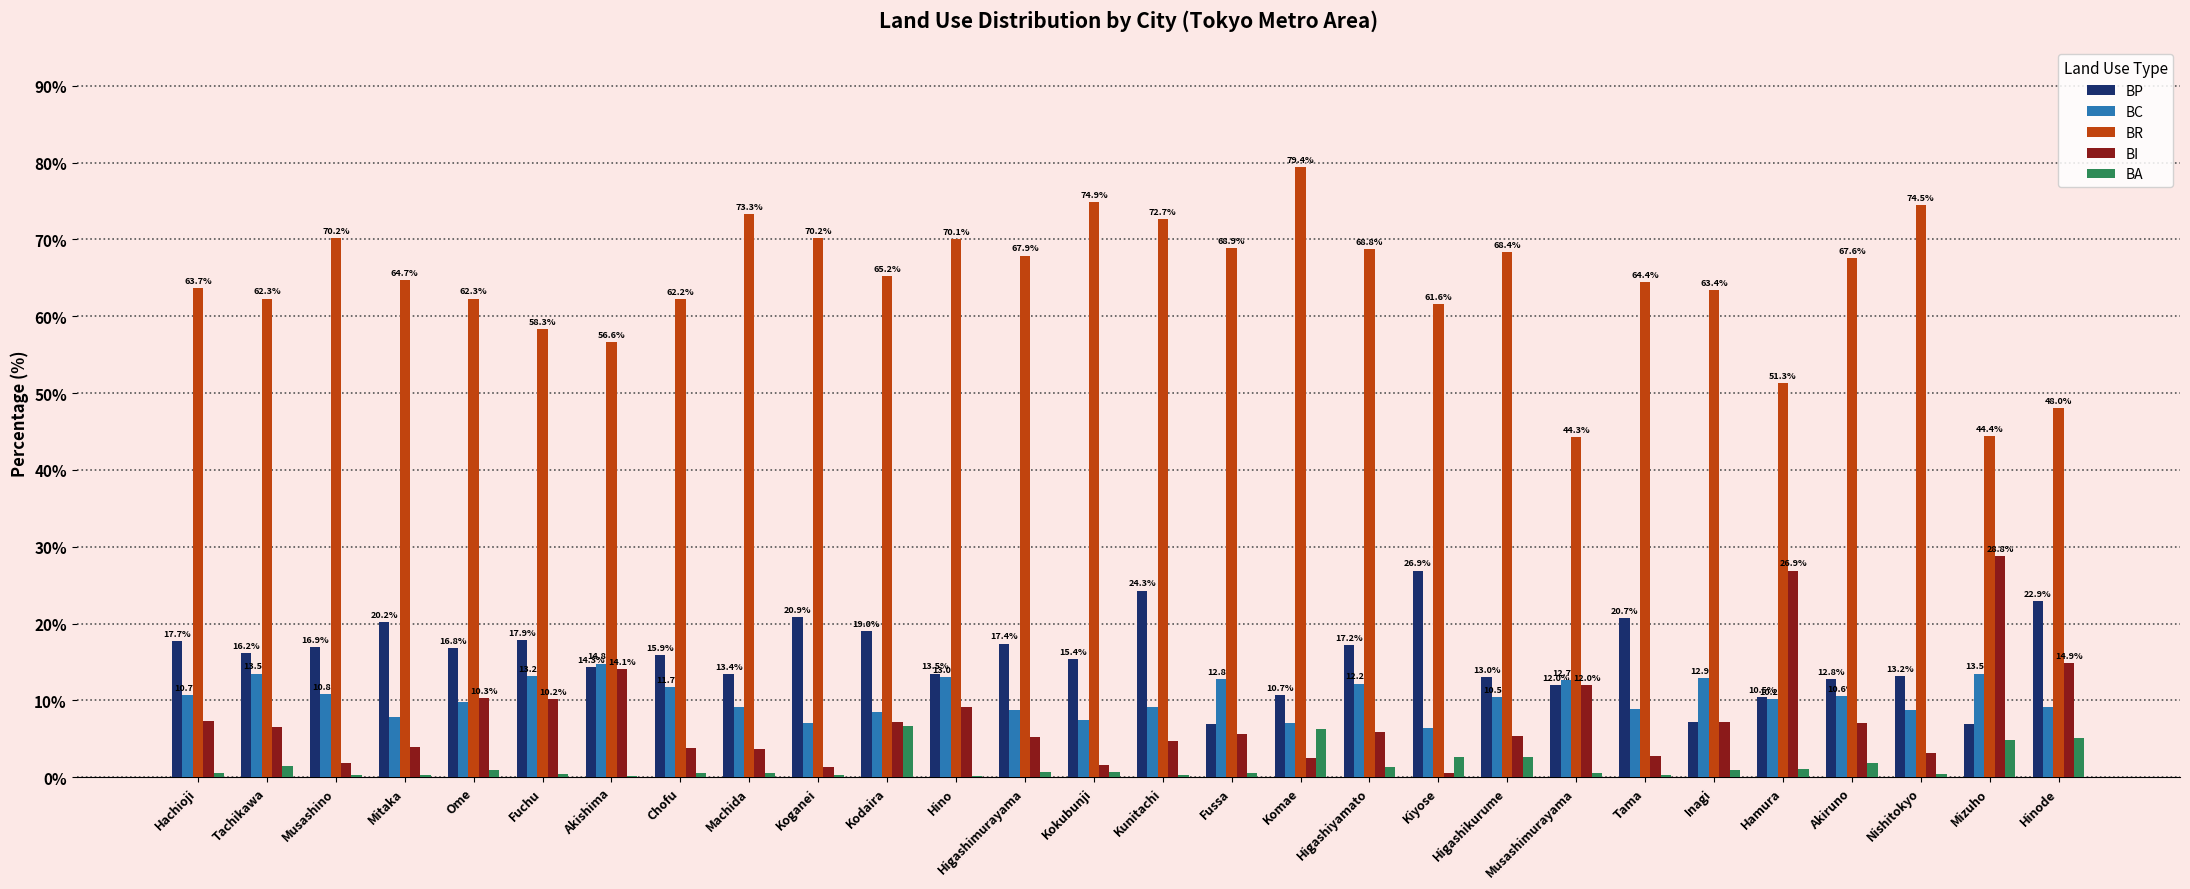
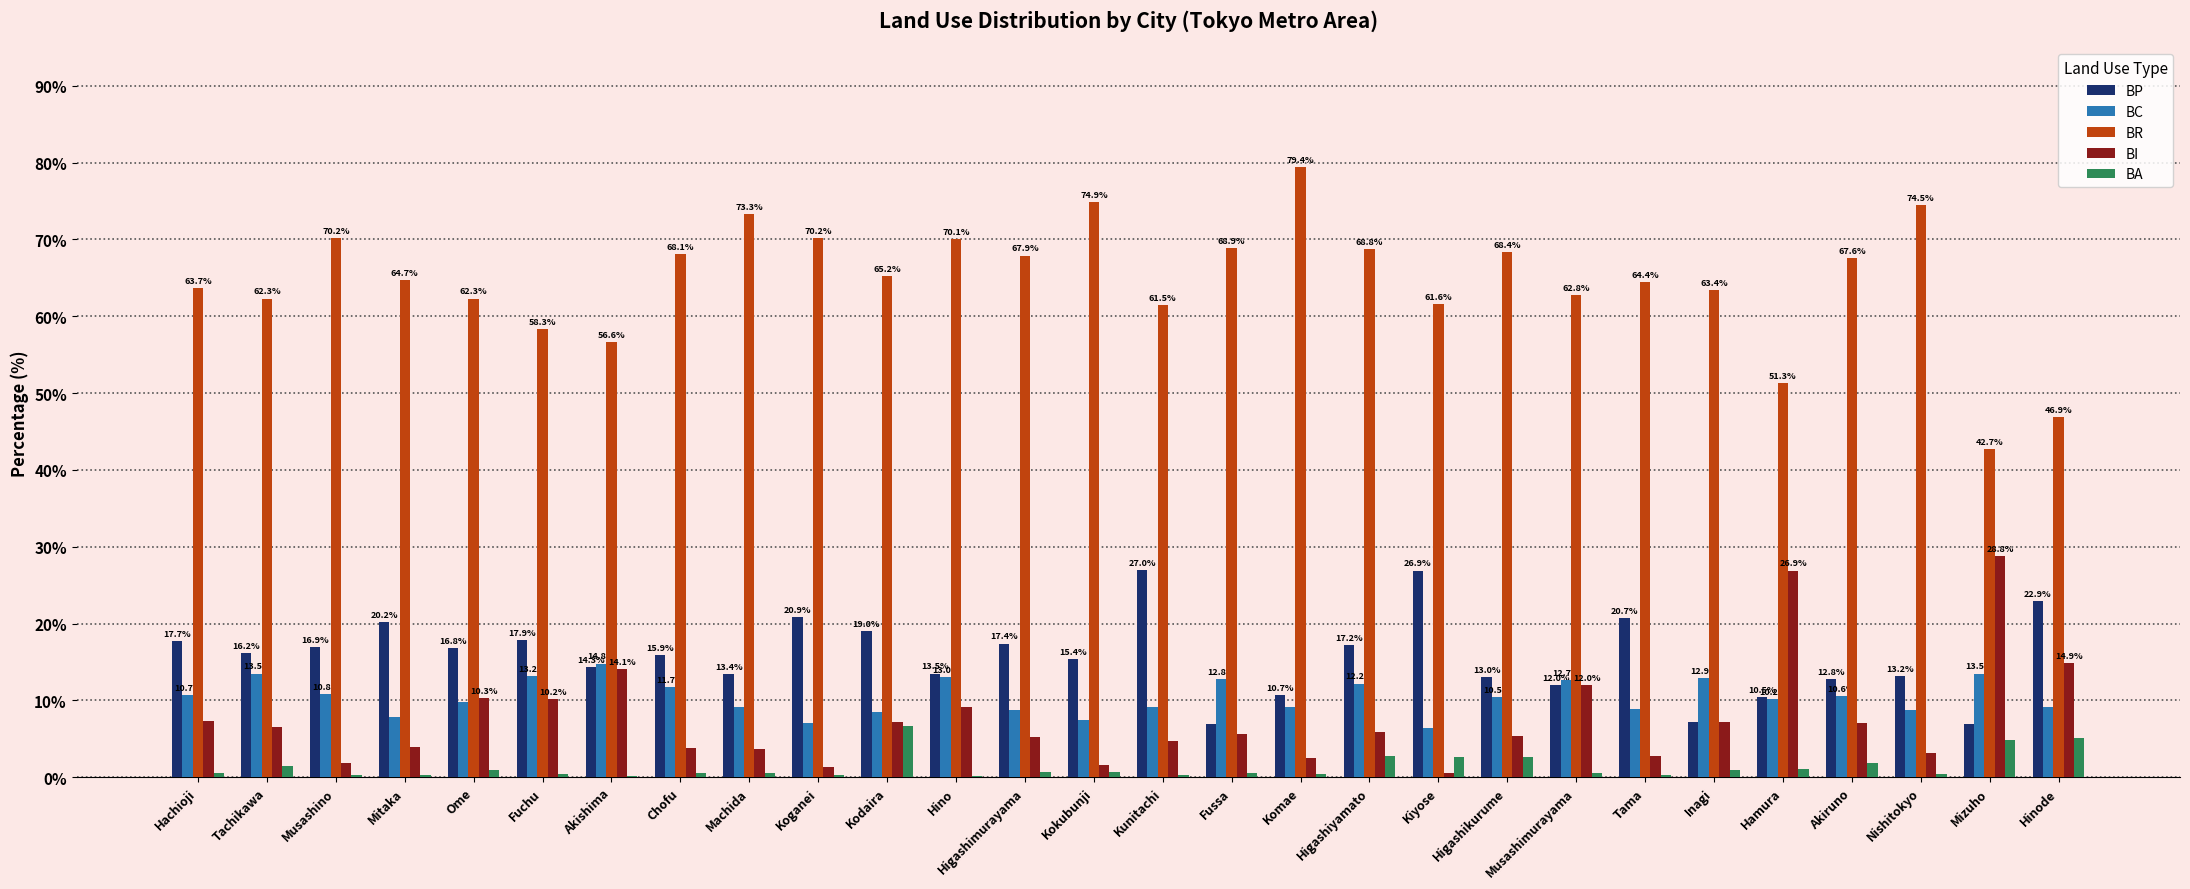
  {
    "BP": {
      "Hachioji": "17.7%",
      "Tachikawa": "16.2%",
      "Musashino": "16.9%",
      "Mitaka": "20.2%",
      "Ome": "16.8%",
      "Fuchu": "17.9%",
      "Chofu": "15.9%",
      "Machida": "13.4%",
      "Koganei": "20.9%",
      "Kodaira": "19.0%",
      "Higashimurayama": "17.4%",
      "Kokubunji": "15.4%",
-     "Kunitachi": "24.3%",
+     "Kunitachi": "27.0%",
      "Komae": "10.7%",
      "Higashiyamato": "17.2%",
      "Kiyose": "26.9%",
      "Higashikurume": "13.0%",
      "Tama": "20.7%",
      "Akiruno": "12.8%",
      "Nishitokyo": "13.2%",
      "Hinode": "22.9%"
    },
    "BC": {
      "Mitaka": "8%",
      "Ome": "10%",
      "Machida": "9%",
      "Koganei": "7%",
      "Kodaira": "9%",
      "Higashimurayama": "9%",
      "Kokubunji": "7%",
      "Kunitachi": "9%",
-     "Komae": "7%",
+     "Komae": "9%",
      "Kiyose": "6%",
      "Tama": "9%",
      "Nishitokyo": "9%",
      "Hinode": "9%"
    },
    "BR": {
      "Hachioji": "63.7%",
      "Tachikawa": "62.3%",
      "Musashino": "70.2%",
      "Mitaka": "64.7%",
      "Ome": "62.3%",
      "Fuchu": "58.3%",
      "Akishima": "56.6%",
-     "Chofu": "62.2%",
+     "Chofu": "68.1%",
      "Machida": "73.3%",
      "Koganei": "70.2%",
      "Kodaira": "65.2%",
      "Hino": "70.1%",
      "Higashimurayama": "67.9%",
      "Kokubunji": "74.9%",
-     "Kunitachi": "72.7%",
+     "Kunitachi": "61.5%",
      "Fussa": "68.9%",
      "Komae": "79.4%",
      "Higashiyamato": "68.8%",
      "Kiyose": "61.6%",
      "Higashikurume": "68.4%",
-     "Musashimurayama": "44.3%",
+     "Musashimurayama": "62.8%",
      "Tama": "64.4%",
      "Inagi": "63.4%",
      "Hamura": "51.3%",
      "Akiruno": "67.6%",
      "Nishitokyo": "74.5%",
-     "Mizuho": "44.4%",
-     "Hinode": "48.0%"
+     "Mizuho": "42.7%",
+     "Hinode": "46.9%"
    },
    "BI": {
      "Ome": "10.3%",
      "Fuchu": "10.2%",
      "Akishima": "14.1%",
      "Musashimurayama": "12.0%",
      "Hamura": "26.9%",
      "Mizuho": "28.8%",
      "Hinode": "14.9%"
    },
    "BA": {
      "Hachioji": "1%",
      "Tachikawa": "2%",
      "Ome": "1%",
      "Fuchu": "0%",
      "Chofu": "1%",
      "Machida": "1%",
      "Kodaira": "7%",
      "Higashimurayama": "1%",
      "Kokubunji": "1%",
      "Fussa": "1%",
-     "Komae": "6%",
-     "Higashiyamato": "1%",
+     "Komae": "0%",
+     "Higashiyamato": "3%",
      "Kiyose": "3%",
      "Higashikurume": "3%",
      "Musashimurayama": "1%",
      "Inagi": "1%",
      "Hamura": "1%",
      "Akiruno": "2%",
      "Nishitokyo": "0%",
      "Mizuho": "5%",
      "Hinode": "5%"
    }
  }
